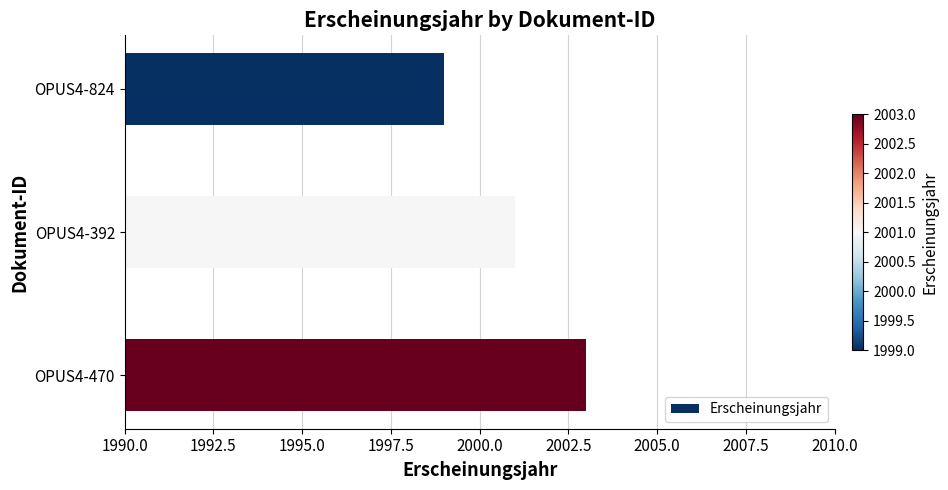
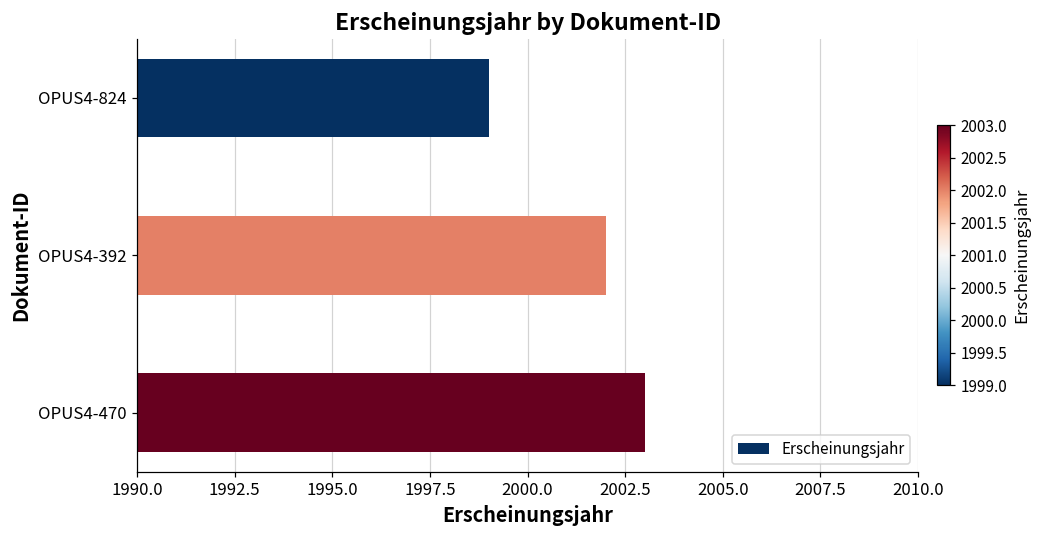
  {
    "OPUS4-824": 1999,
-   "OPUS4-392": 2001,
+   "OPUS4-392": 2002,
    "OPUS4-470": 2003
  }
